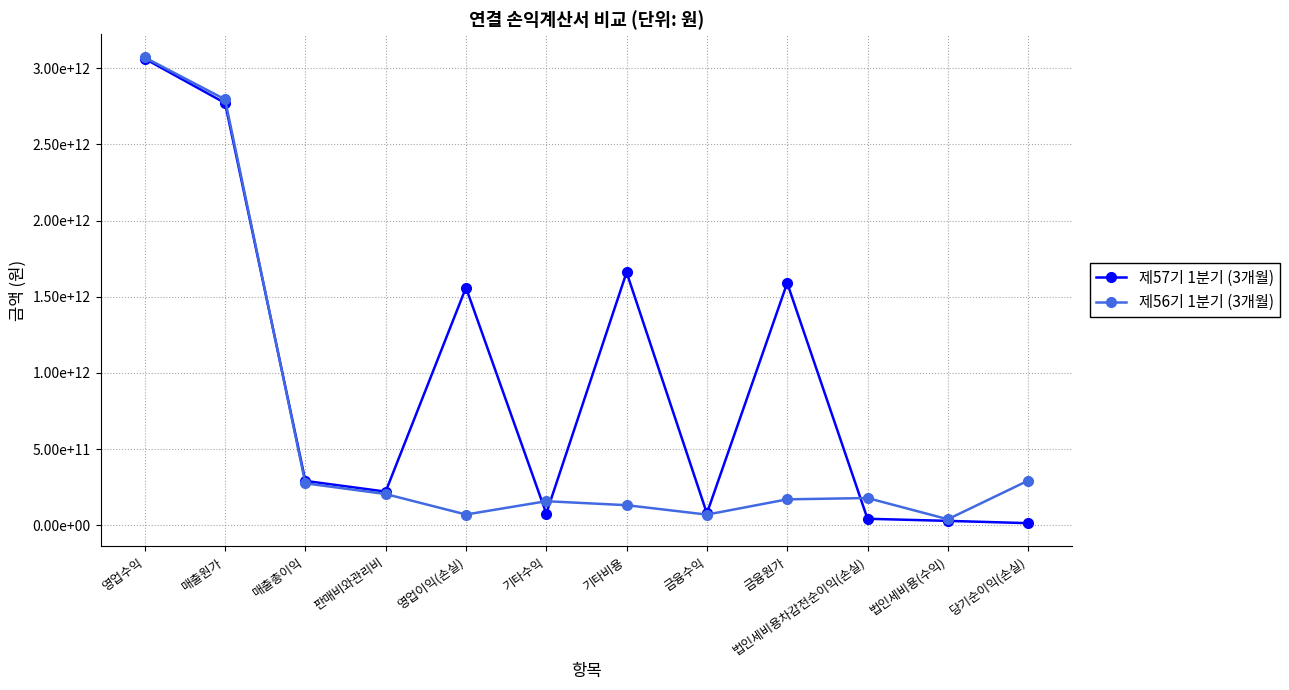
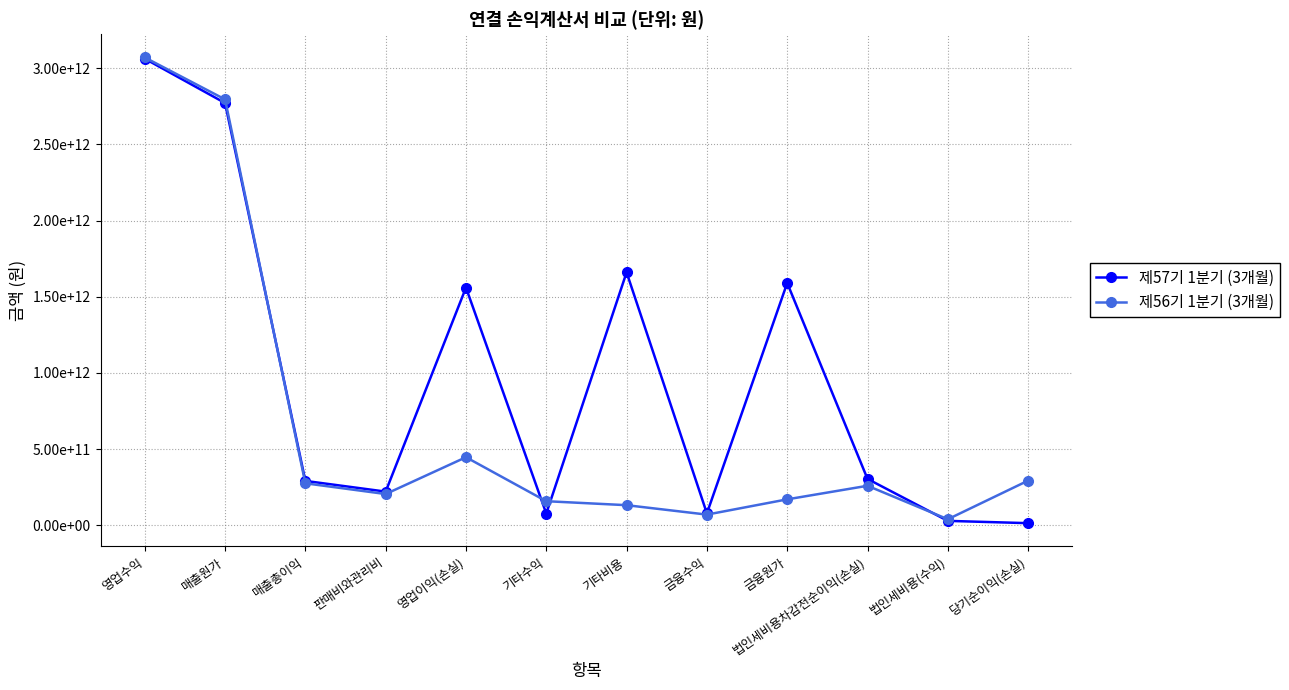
  {
    "제57기 1분기 (3개월)": {
      "매출원가": 2770000000000,
      "영업이익(손실)": 1560000000000,
      "기타수익": 80000000000,
      "기타비용": 1660000000000,
      "금융원가": 1590000000000,
-     "법인세비용차감전순이익(손실)": 40000000000,
+     "법인세비용차감전순이익(손실)": 300000000000,
      "당기순이익(손실)": 10000000000
    },
    "제56기 1분기 (3개월)": {
      "매출원가": 2800000000000,
-     "영업이익(손실)": 70000000000,
+     "영업이익(손실)": 450000000000,
      "기타수익": 160000000000,
      "기타비용": 130000000000,
      "금융원가": 170000000000,
-     "법인세비용차감전순이익(손실)": 180000000000,
+     "법인세비용차감전순이익(손실)": 260000000000,
      "당기순이익(손실)": 290000000000
    }
  }
